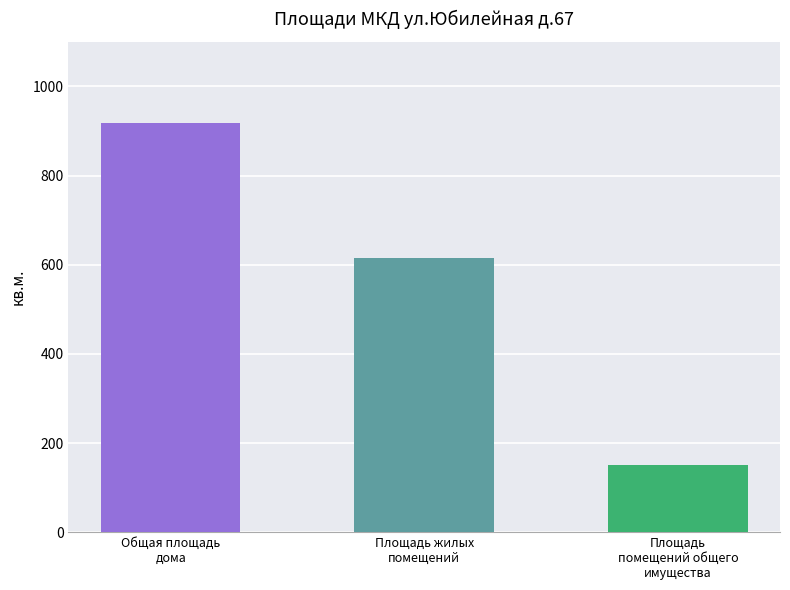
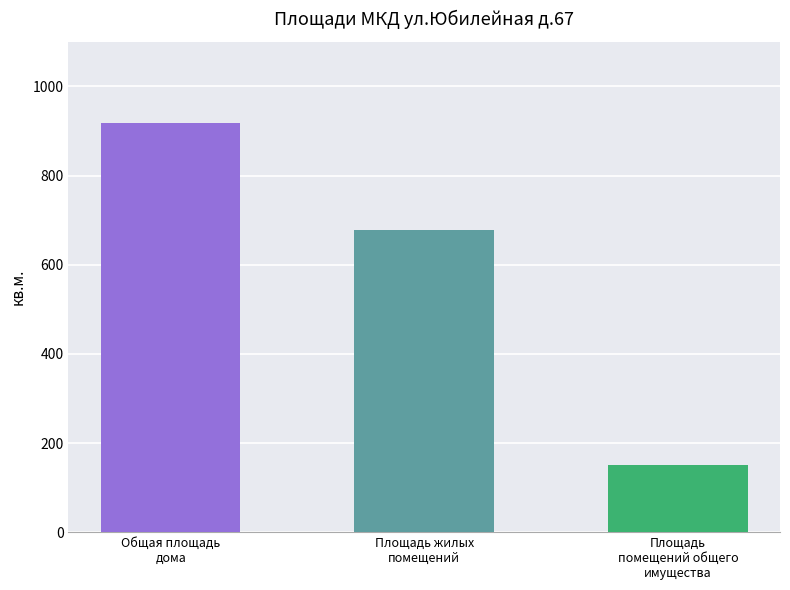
  {
    "Общая площадь дома": 920,
-   "Площадь жилых помещений": 610,
+   "Площадь жилых помещений": 680,
    "Площадь помещений общего имущества": 150
  }
